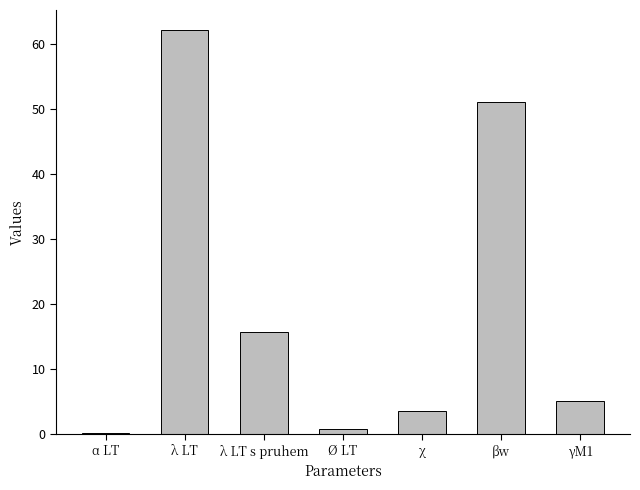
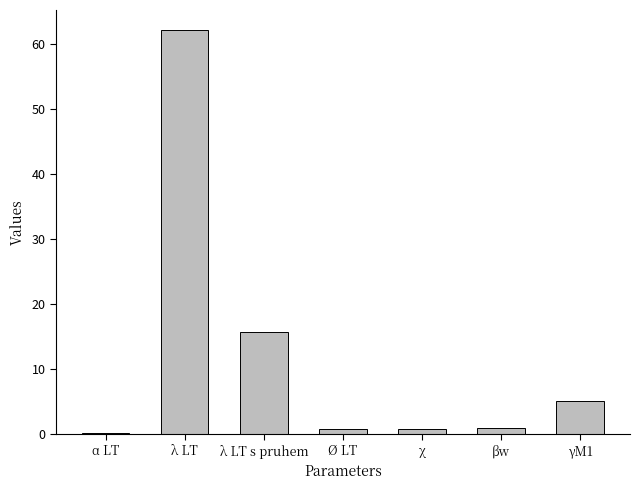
  {
    "λ LT": 62,
    "λ LT s pruhem": 16,
    "Ø LT": 1,
-   "χ": 3,
-   "βw": 51,
+   "χ": 1,
+   "βw": 1,
    "γM1": 5
  }
